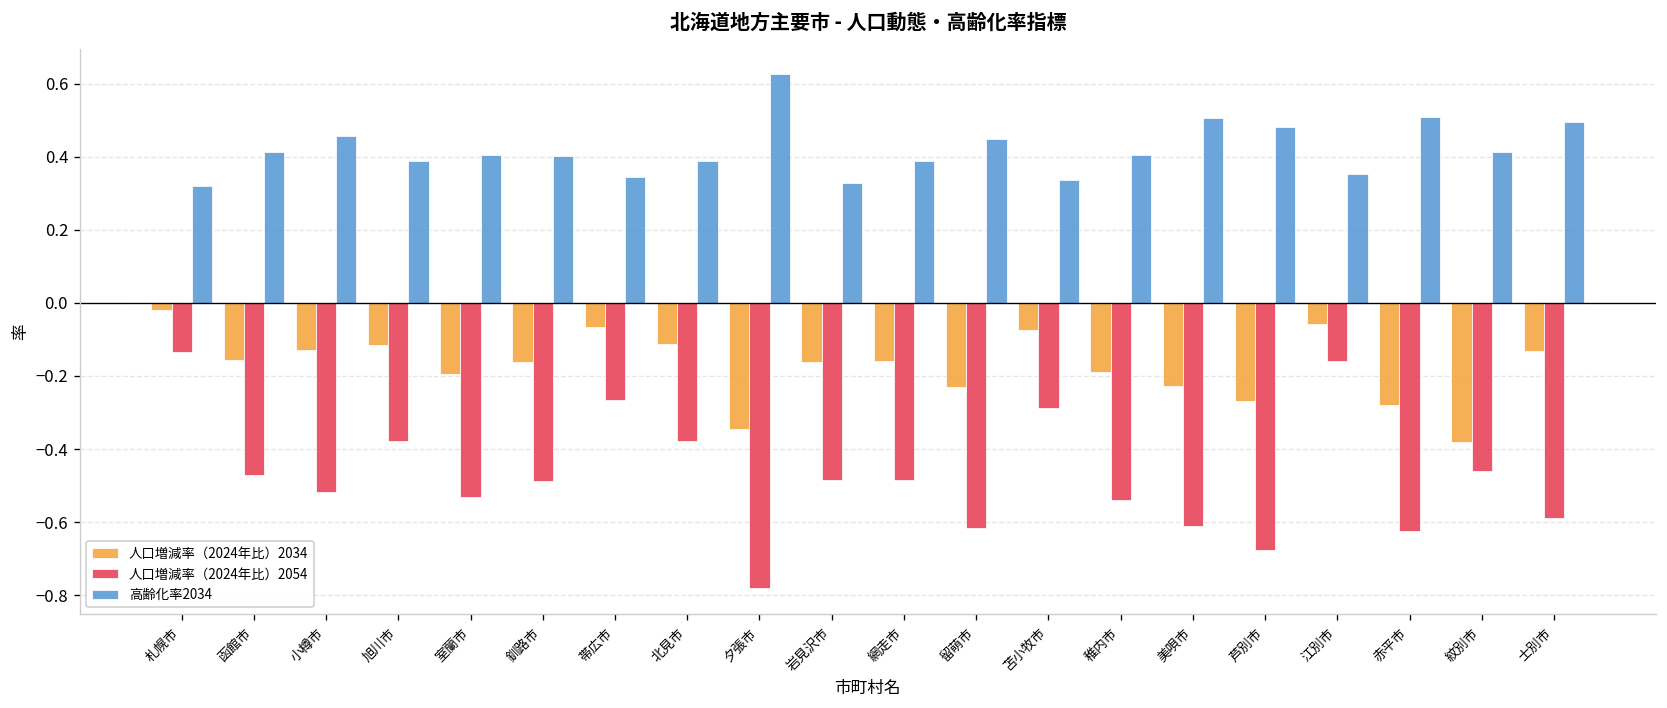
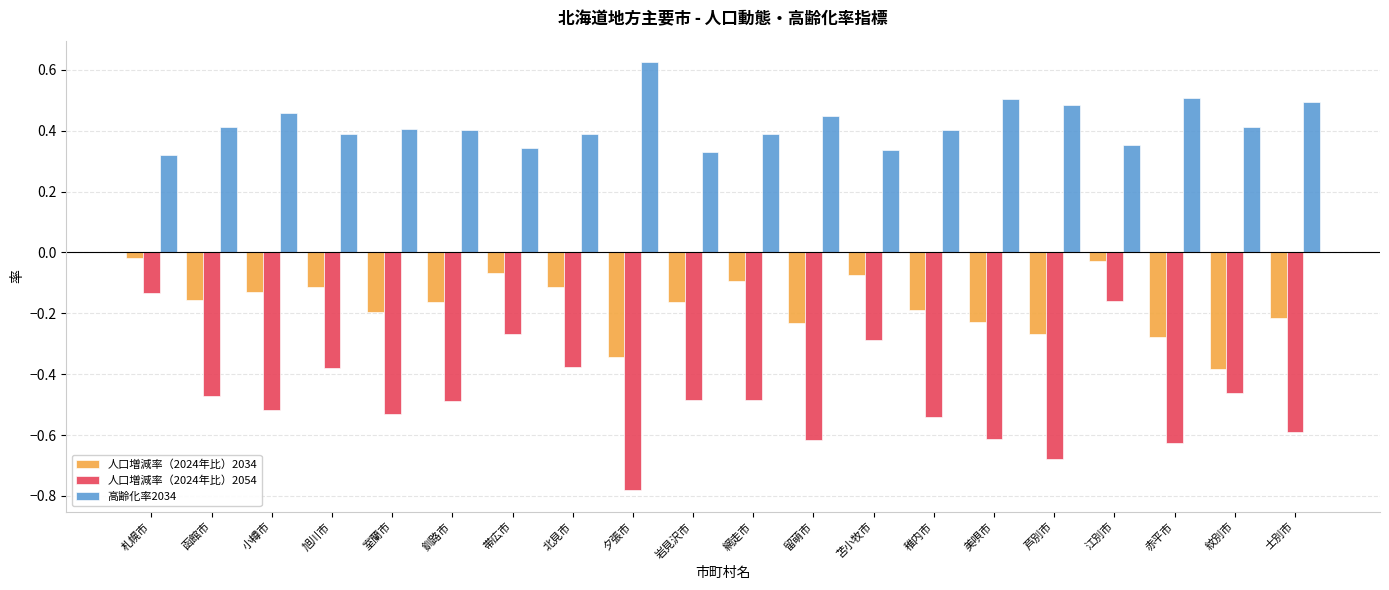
  {
    "人口増減率（2024年比）2034": {
      "札幌市": -0.02,
      "函館市": -0.16,
      "小樽市": -0.13,
      "旭川市": -0.11,
      "室蘭市": -0.19,
      "釧路市": -0.16,
      "帯広市": -0.07,
      "北見市": -0.11,
      "夕張市": -0.34,
      "岩見沢市": -0.16,
-     "網走市": -0.16,
+     "網走市": -0.09,
      "留萌市": -0.23,
      "苫小牧市": -0.07,
      "稚内市": -0.19,
      "美唄市": -0.23,
      "芦別市": -0.27,
-     "江別市": -0.06,
+     "江別市": -0.03,
      "赤平市": -0.28,
      "紋別市": -0.38,
-     "士別市": -0.13
+     "士別市": -0.21
    },
    "人口増減率（2024年比）2054": {
      "札幌市": -0.13,
      "函館市": -0.47,
      "小樽市": -0.52,
      "旭川市": -0.38,
      "室蘭市": -0.53,
      "釧路市": -0.49,
      "帯広市": -0.27,
      "北見市": -0.38,
      "夕張市": -0.78,
      "岩見沢市": -0.48,
      "網走市": -0.48,
      "留萌市": -0.62,
      "苫小牧市": -0.29,
      "稚内市": -0.54,
      "美唄市": -0.61,
      "芦別市": -0.68,
      "江別市": -0.16,
      "赤平市": -0.63,
      "紋別市": -0.46,
      "士別市": -0.59
    },
    "高齢化率2034": {
      "札幌市": 0.32,
      "函館市": 0.41,
      "小樽市": 0.46,
      "旭川市": 0.39,
      "室蘭市": 0.41,
      "釧路市": 0.40,
      "帯広市": 0.34,
      "北見市": 0.39,
      "夕張市": 0.63,
      "岩見沢市": 0.33,
      "網走市": 0.39,
      "留萌市": 0.45,
      "苫小牧市": 0.34,
      "稚内市": 0.40,
      "美唄市": 0.51,
      "芦別市": 0.48,
      "江別市": 0.35,
      "赤平市": 0.51,
      "紋別市": 0.41,
      "士別市": 0.49
    }
  }
